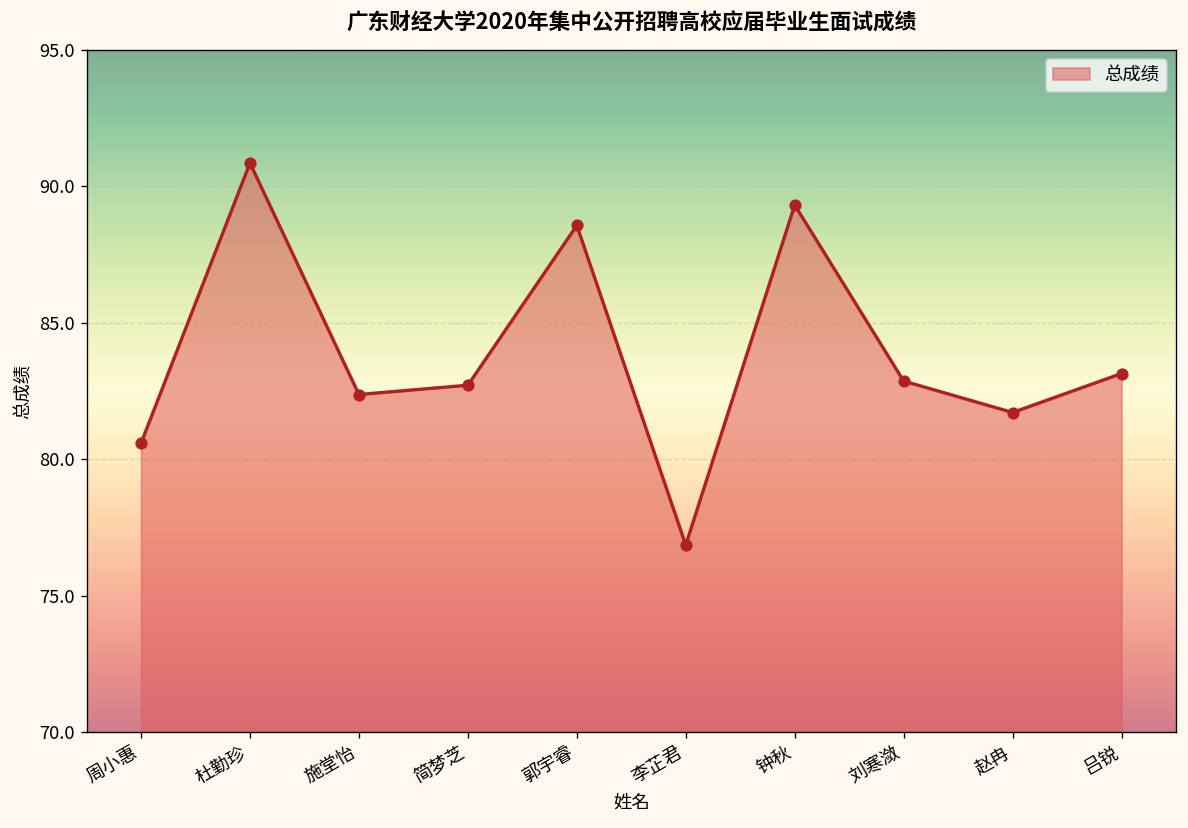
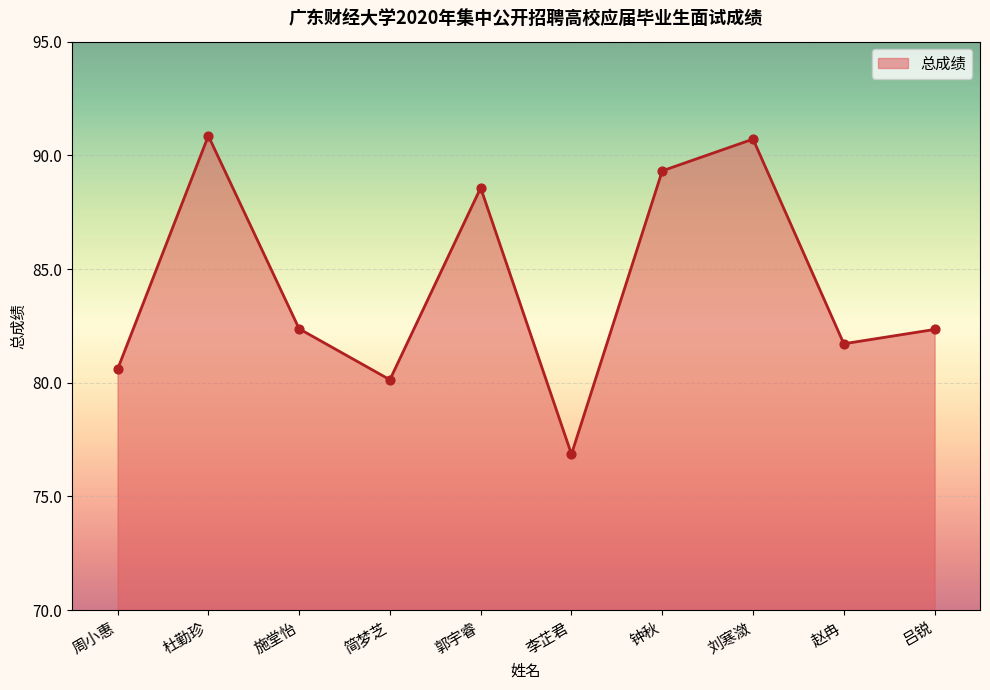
  {
    "周小惠": 80.6,
    "杜勤珍": 90.9,
    "施堂怡": 82.4,
-   "简梦芝": 82.7,
+   "简梦芝": 80.1,
    "郭宇睿": 88.6,
    "李芷君": 76.9,
    "钟秋": 89.3,
-   "刘寒潋": 82.9,
+   "刘寒潋": 90.7,
    "赵冉": 81.7,
-   "吕锐": 83.1
+   "吕锐": 82.3
  }
